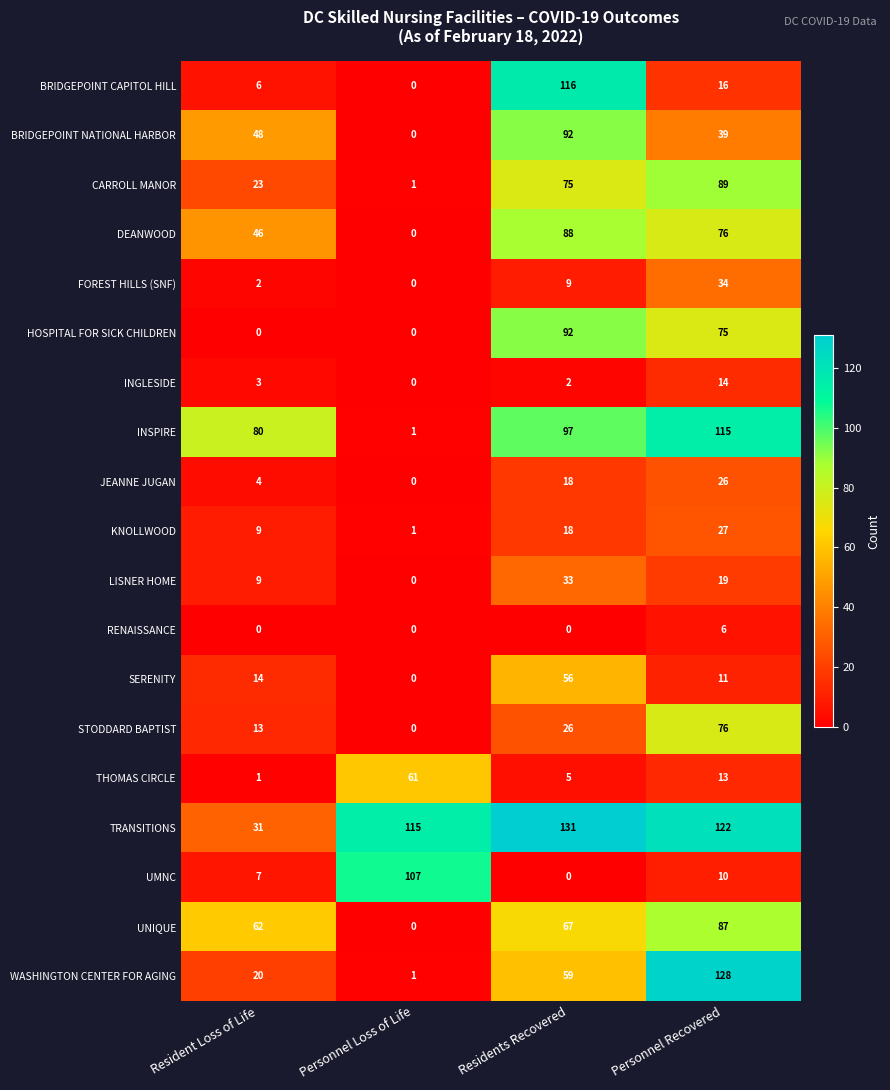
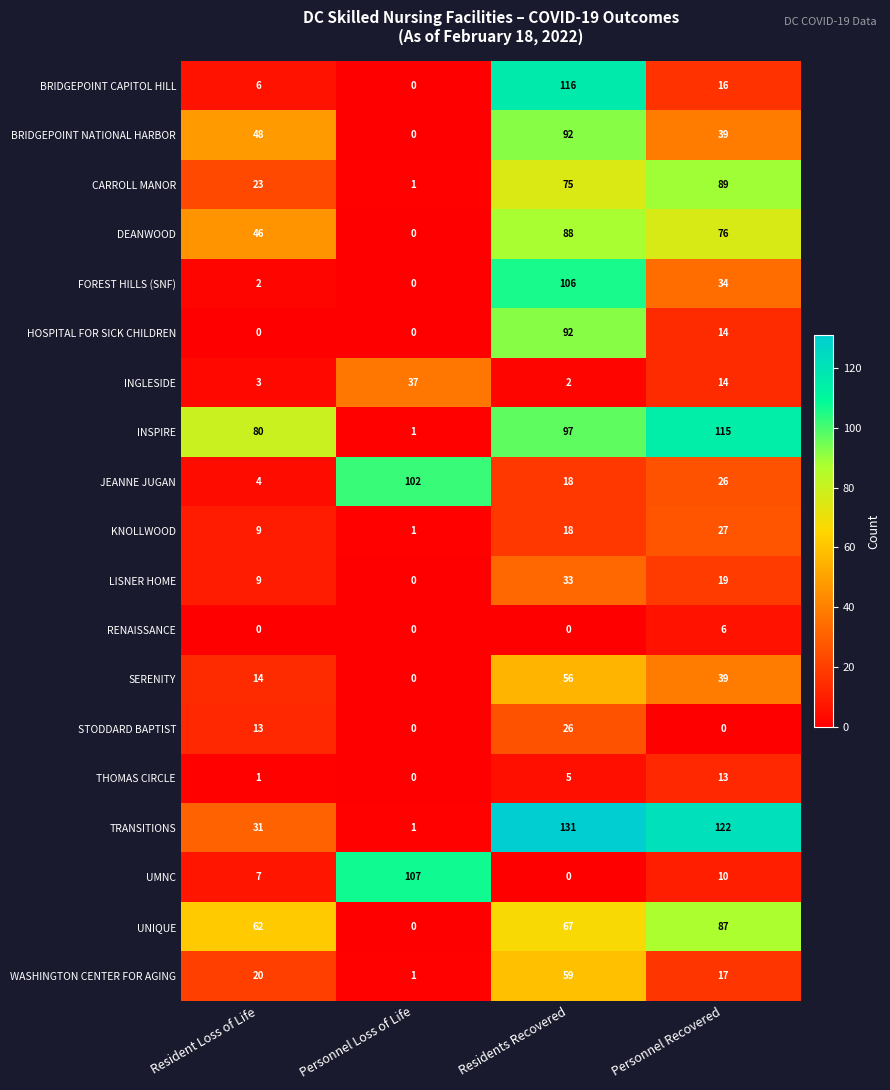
  {
    "BRIDGEPOINT CAPITOL HILL": {
      "Resident Loss of Life": 6,
      "Personnel Loss of Life": 0,
      "Residents Recovered": 116,
      "Personnel Recovered": 16
    },
    "BRIDGEPOINT NATIONAL HARBOR": {
      "Resident Loss of Life": 48,
      "Personnel Loss of Life": 0,
      "Residents Recovered": 92,
      "Personnel Recovered": 39
    },
    "CARROLL MANOR": {
      "Resident Loss of Life": 23,
      "Personnel Loss of Life": 1,
      "Residents Recovered": 75,
      "Personnel Recovered": 89
    },
    "DEANWOOD": {
      "Resident Loss of Life": 46,
      "Personnel Loss of Life": 0,
      "Residents Recovered": 88,
      "Personnel Recovered": 76
    },
    "FOREST HILLS (SNF)": {
      "Resident Loss of Life": 2,
      "Personnel Loss of Life": 0,
-     "Residents Recovered": 9,
+     "Residents Recovered": 106,
      "Personnel Recovered": 34
    },
    "HOSPITAL FOR SICK CHILDREN": {
      "Resident Loss of Life": 0,
      "Personnel Loss of Life": 0,
      "Residents Recovered": 92,
-     "Personnel Recovered": 75
+     "Personnel Recovered": 14
    },
    "INGLESIDE": {
      "Resident Loss of Life": 3,
-     "Personnel Loss of Life": 0,
+     "Personnel Loss of Life": 37,
      "Residents Recovered": 2,
      "Personnel Recovered": 14
    },
    "INSPIRE": {
      "Resident Loss of Life": 80,
      "Personnel Loss of Life": 1,
      "Residents Recovered": 97,
      "Personnel Recovered": 115
    },
    "JEANNE JUGAN": {
      "Resident Loss of Life": 4,
-     "Personnel Loss of Life": 0,
+     "Personnel Loss of Life": 102,
      "Residents Recovered": 18,
      "Personnel Recovered": 26
    },
    "KNOLLWOOD": {
      "Resident Loss of Life": 9,
      "Personnel Loss of Life": 1,
      "Residents Recovered": 18,
      "Personnel Recovered": 27
    },
    "LISNER HOME": {
      "Resident Loss of Life": 9,
      "Personnel Loss of Life": 0,
      "Residents Recovered": 33,
      "Personnel Recovered": 19
    },
    "RENAISSANCE": {
      "Resident Loss of Life": 0,
      "Personnel Loss of Life": 0,
      "Residents Recovered": 0,
      "Personnel Recovered": 6
    },
    "SERENITY": {
      "Resident Loss of Life": 14,
      "Personnel Loss of Life": 0,
      "Residents Recovered": 56,
-     "Personnel Recovered": 11
+     "Personnel Recovered": 39
    },
    "STODDARD BAPTIST": {
      "Resident Loss of Life": 13,
      "Personnel Loss of Life": 0,
      "Residents Recovered": 26,
-     "Personnel Recovered": 76
+     "Personnel Recovered": 0
    },
    "THOMAS CIRCLE": {
      "Resident Loss of Life": 1,
-     "Personnel Loss of Life": 61,
+     "Personnel Loss of Life": 0,
      "Residents Recovered": 5,
      "Personnel Recovered": 13
    },
    "TRANSITIONS": {
      "Resident Loss of Life": 31,
-     "Personnel Loss of Life": 115,
+     "Personnel Loss of Life": 1,
      "Residents Recovered": 131,
      "Personnel Recovered": 122
    },
    "UMNC": {
      "Resident Loss of Life": 7,
      "Personnel Loss of Life": 107,
      "Residents Recovered": 0,
      "Personnel Recovered": 10
    },
    "UNIQUE": {
      "Resident Loss of Life": 62,
      "Personnel Loss of Life": 0,
      "Residents Recovered": 67,
      "Personnel Recovered": 87
    },
    "WASHINGTON CENTER FOR AGING": {
      "Resident Loss of Life": 20,
      "Personnel Loss of Life": 1,
      "Residents Recovered": 59,
-     "Personnel Recovered": 128
+     "Personnel Recovered": 17
    }
  }
